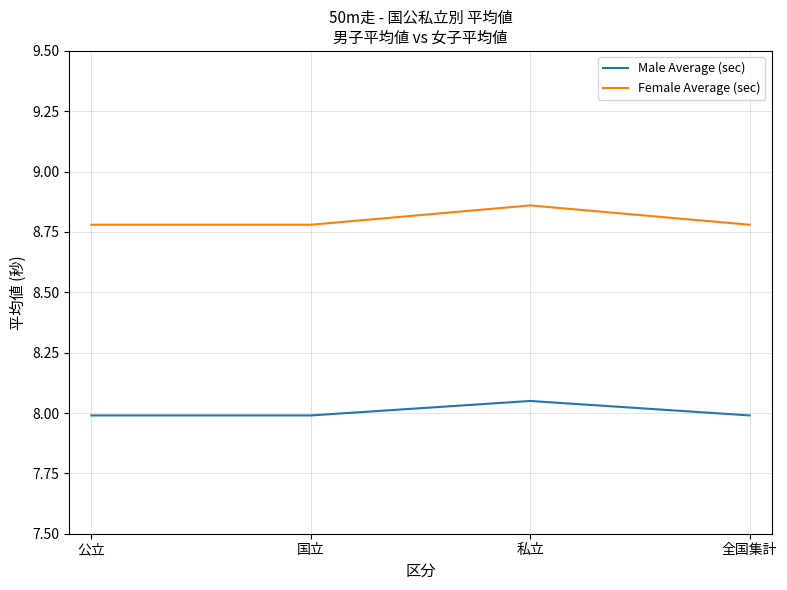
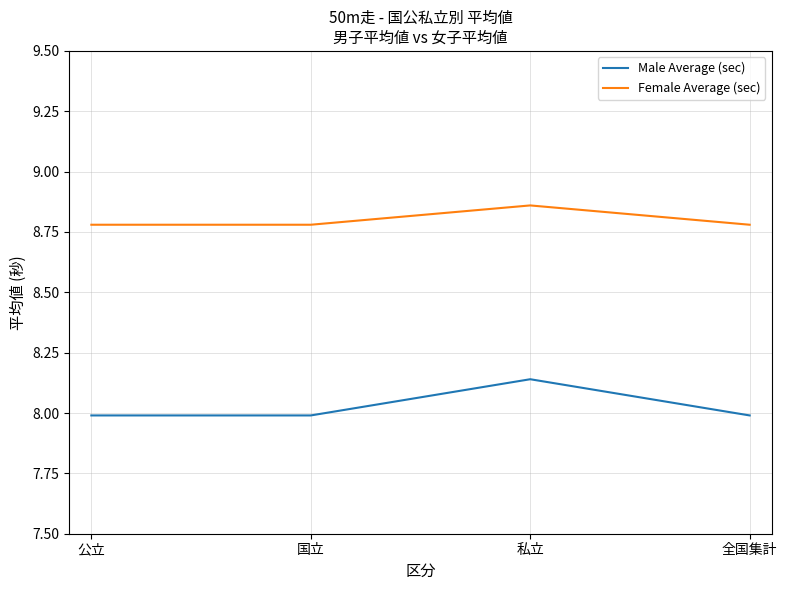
  {
    "Male Average (sec)": {
      "公立": 7.99,
      "国立": 7.99,
-     "私立": 8.05,
+     "私立": 8.14,
      "全国集計": 7.99
    },
    "Female Average (sec)": {
      "公立": 8.78,
      "国立": 8.78,
      "私立": 8.86,
      "全国集計": 8.78
    }
  }
